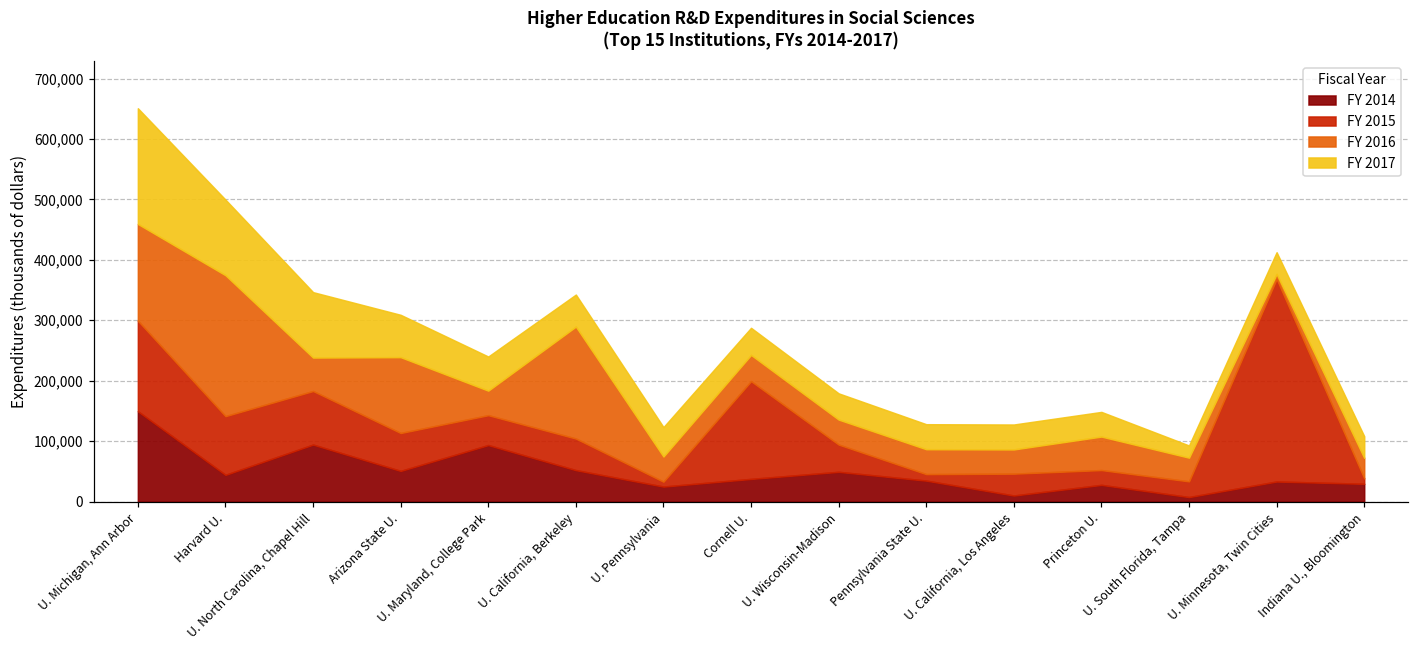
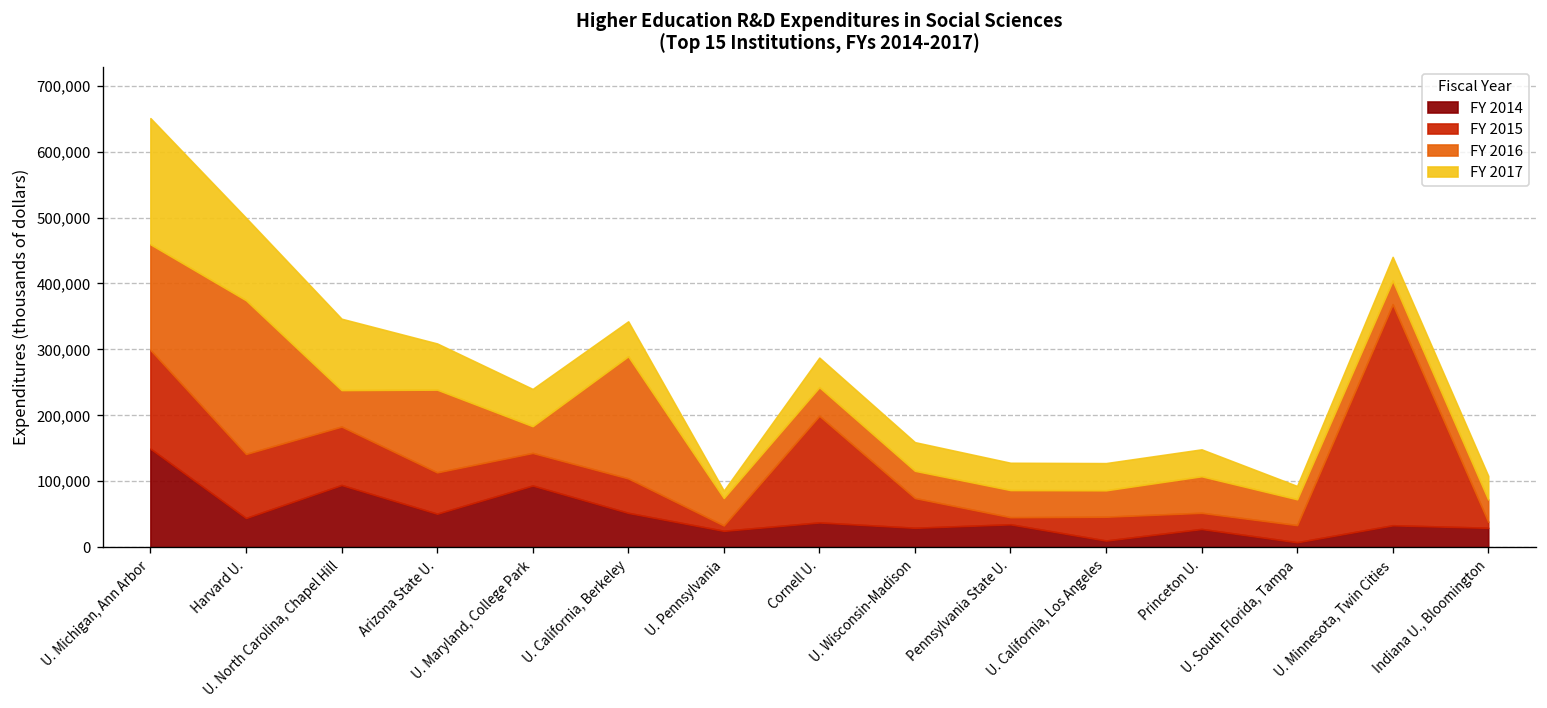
  {
    "FY 2014": {
      "U. Michigan, Ann Arbor": "150,000",
      "Harvard U.": "40,000",
      "U. North Carolina, Chapel Hill": "90,000",
      "Arizona State U.": "50,000",
      "U. Maryland, College Park": "90,000",
      "U. California, Berkeley": "50,000",
      "U. Pennsylvania": "20,000",
      "Cornell U.": "40,000",
-     "U. Wisconsin-Madison": "50,000",
+     "U. Wisconsin-Madison": "30,000",
      "Pennsylvania State U.": "30,000",
      "U. California, Los Angeles": "10,000",
      "Princeton U.": "30,000",
      "U. South Florida, Tampa": "10,000",
      "U. Minnesota, Twin Cities": "30,000",
      "Indiana U., Bloomington": "30,000"
    },
    "FY 2015": {
      "U. Michigan, Ann Arbor": "150,000",
      "Harvard U.": "100,000",
      "U. North Carolina, Chapel Hill": "90,000",
      "Arizona State U.": "60,000",
      "U. Maryland, College Park": "50,000",
      "U. California, Berkeley": "50,000",
      "U. Pennsylvania": "10,000",
      "Cornell U.": "160,000",
      "U. Wisconsin-Madison": "50,000",
      "Pennsylvania State U.": "10,000",
      "U. California, Los Angeles": "40,000",
      "Princeton U.": "20,000",
      "U. South Florida, Tampa": "30,000",
      "U. Minnesota, Twin Cities": "340,000",
      "Indiana U., Bloomington": "10,000"
    },
    "FY 2016": {
      "U. Michigan, Ann Arbor": "160,000",
      "Harvard U.": "230,000",
      "U. North Carolina, Chapel Hill": "60,000",
      "Arizona State U.": "130,000",
      "U. Maryland, College Park": "40,000",
      "U. California, Berkeley": "190,000",
      "U. Pennsylvania": "40,000",
      "Cornell U.": "40,000",
      "U. Wisconsin-Madison": "40,000",
      "Pennsylvania State U.": "40,000",
      "U. California, Los Angeles": "40,000",
      "Princeton U.": "60,000",
      "U. South Florida, Tampa": "40,000",
-     "U. Minnesota, Twin Cities": "10,000",
+     "U. Minnesota, Twin Cities": "40,000",
      "Indiana U., Bloomington": "30,000"
    },
    "FY 2017": {
      "U. Michigan, Ann Arbor": "190,000",
      "Harvard U.": "120,000",
      "U. North Carolina, Chapel Hill": "110,000",
      "Arizona State U.": "70,000",
      "U. Maryland, College Park": "60,000",
      "U. California, Berkeley": "50,000",
-     "U. Pennsylvania": "50,000",
+     "U. Pennsylvania": "10,000",
      "Cornell U.": "40,000",
      "U. Wisconsin-Madison": "40,000",
      "Pennsylvania State U.": "40,000",
      "U. California, Los Angeles": "40,000",
      "Princeton U.": "40,000",
      "U. South Florida, Tampa": "20,000",
      "U. Minnesota, Twin Cities": "40,000",
      "Indiana U., Bloomington": "40,000"
    }
  }
